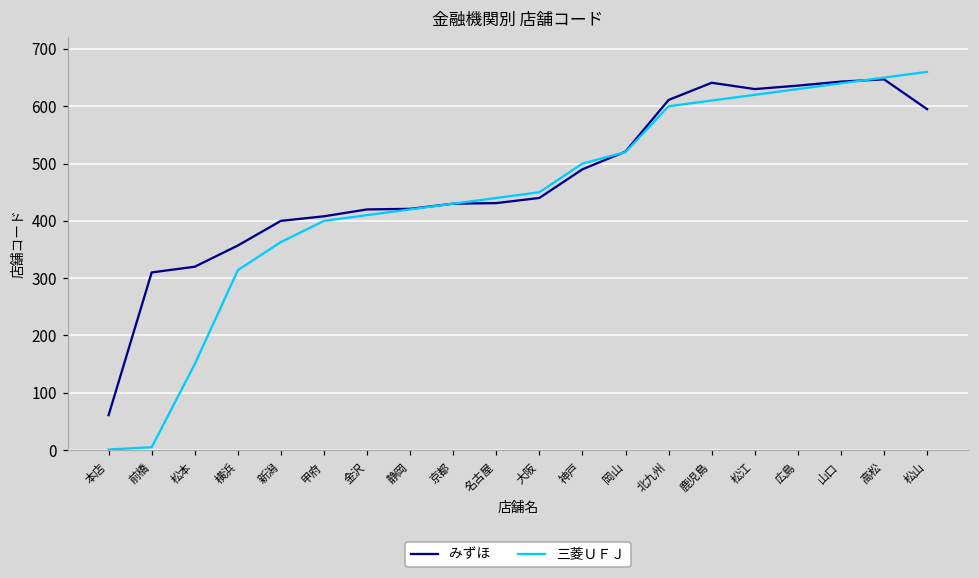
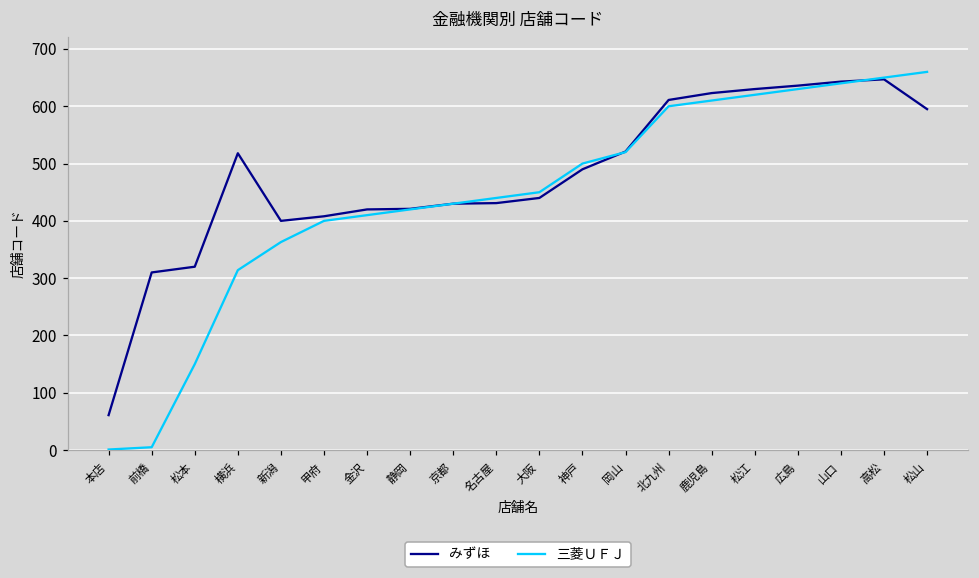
  {
    "みずほ": {
      "本店": 60,
      "前橋": 310,
      "松本": 320,
-     "横浜": 360,
+     "横浜": 520,
      "新潟": 400,
      "甲府": 410,
      "金沢": 420,
      "名古屋": 430,
      "大阪": 440,
      "神戸": 490,
      "北九州": 610,
-     "鹿児島": 640,
+     "鹿児島": 620,
      "松江": 630,
      "広島": 640,
      "松山": 600
    },
    "三菱ＵＦＪ": {
      "本店": 0,
      "前橋": 10,
      "松本": 150,
      "横浜": 310,
      "新潟": 360,
      "甲府": 400,
      "金沢": 410,
      "名古屋": 440,
      "大阪": 450,
      "神戸": 500,
      "北九州": 600,
      "鹿児島": 610,
      "松江": 620,
      "広島": 630,
      "松山": 660
    }
  }
